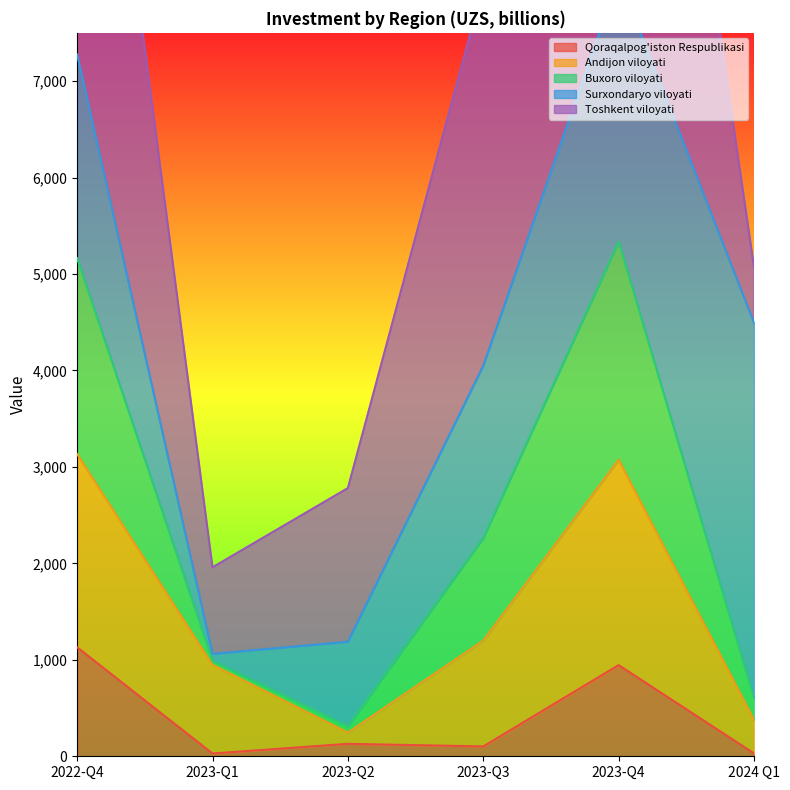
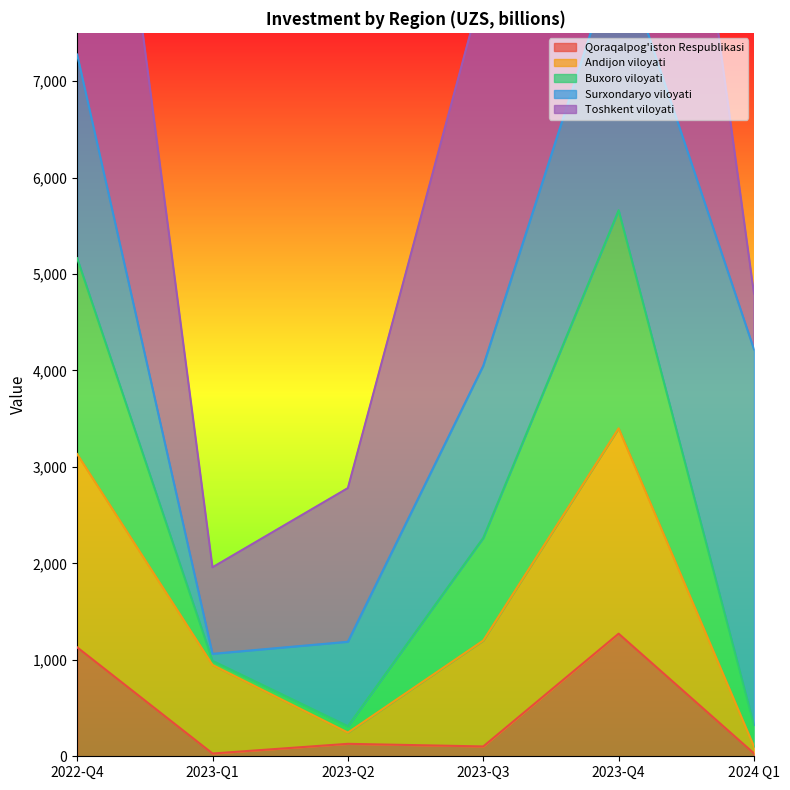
  {
    "Qoraqalpog'iston Respublikasi": {
      "2022-Q4": "1,100",
      "2023-Q1": "0",
      "2023-Q2": "100",
      "2023-Q3": "100",
-     "2023-Q4": "900",
+     "2023-Q4": "1,300",
      "2024 Q1": "0"
    },
    "Andijon viloyati": {
      "2022-Q4": "2,000",
      "2023-Q1": "900",
      "2023-Q2": "100",
      "2023-Q3": "1,100",
      "2023-Q4": "2,100",
-     "2024 Q1": "300"
+     "2024 Q1": "100"
    },
    "Buxoro viloyati": {
      "2022-Q4": "2,000",
      "2023-Q1": "0",
      "2023-Q2": "100",
      "2023-Q3": "1,100",
      "2023-Q4": "2,300",
      "2024 Q1": "200"
    },
    "Surxondaryo viloyati": {
      "2022-Q4": "2,100",
      "2023-Q1": "100",
      "2023-Q2": "900",
      "2023-Q3": "1,800",
      "2024 Q1": "3,900"
    },
    "Toshkent viloyati": {
      "2023-Q1": "900",
      "2023-Q2": "1,600",
      "2024 Q1": "600"
    }
  }
